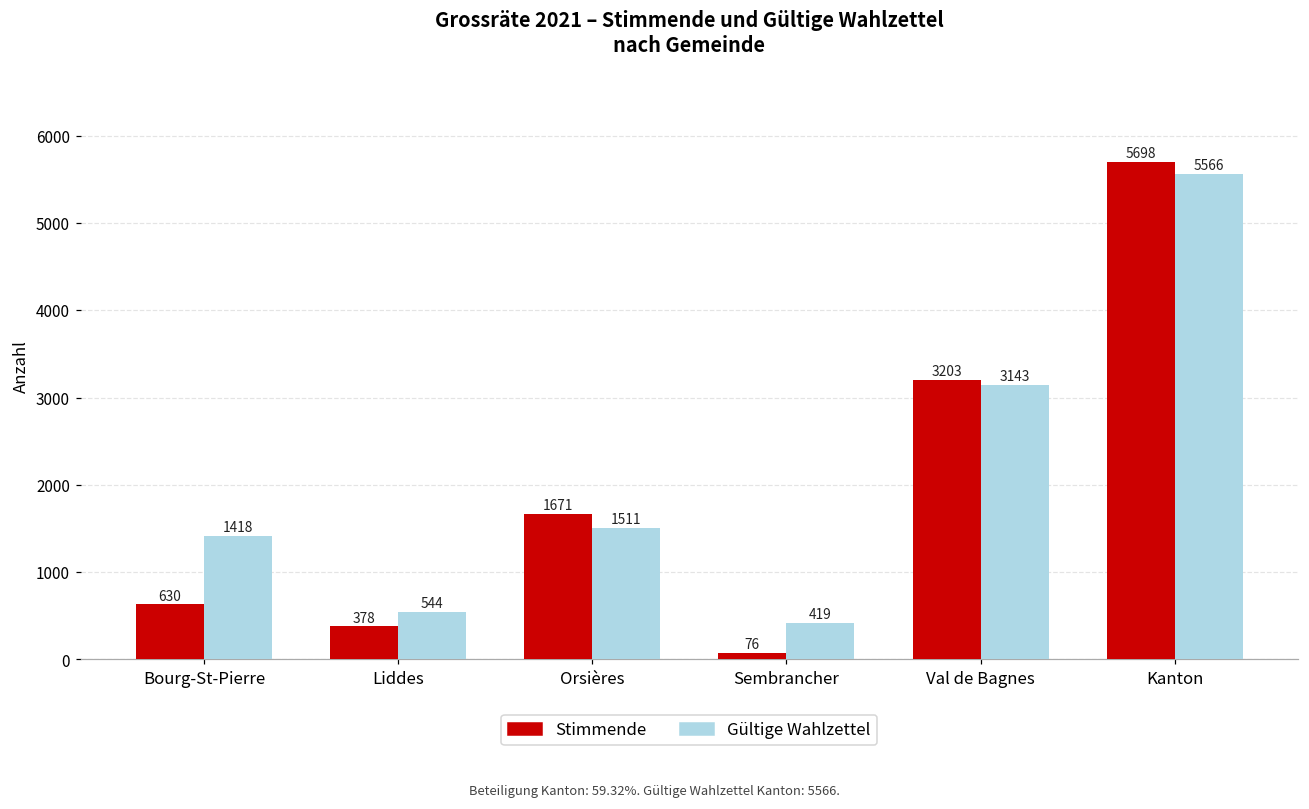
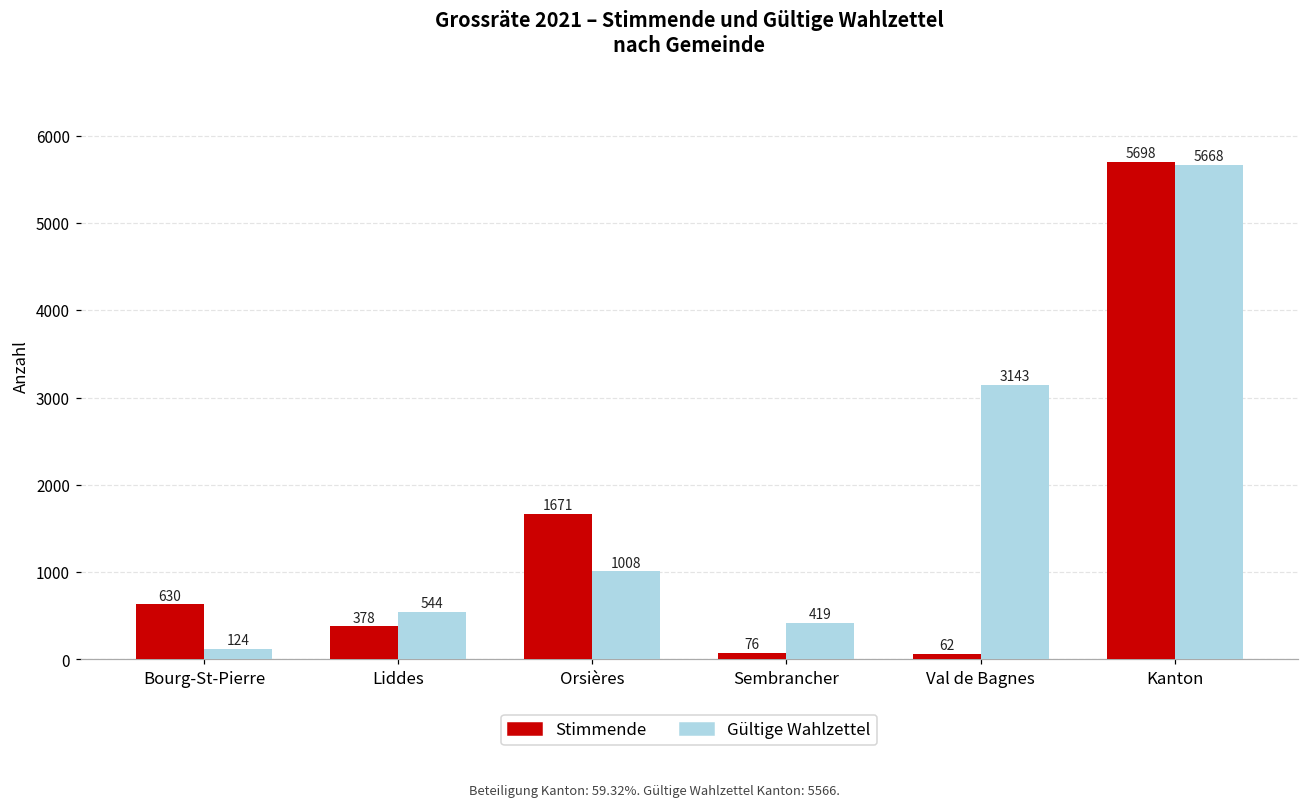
  {
    "Stimmende": {
      "Bourg-St-Pierre": 630,
      "Liddes": 378,
      "Orsières": 1671,
      "Sembrancher": 76,
-     "Val de Bagnes": 3203,
+     "Val de Bagnes": 62,
      "Kanton": 5698
    },
    "Gültige Wahlzettel": {
-     "Bourg-St-Pierre": 1418,
+     "Bourg-St-Pierre": 124,
      "Liddes": 544,
-     "Orsières": 1511,
+     "Orsières": 1008,
      "Sembrancher": 419,
      "Val de Bagnes": 3143,
-     "Kanton": 5566
+     "Kanton": 5668
    }
  }
